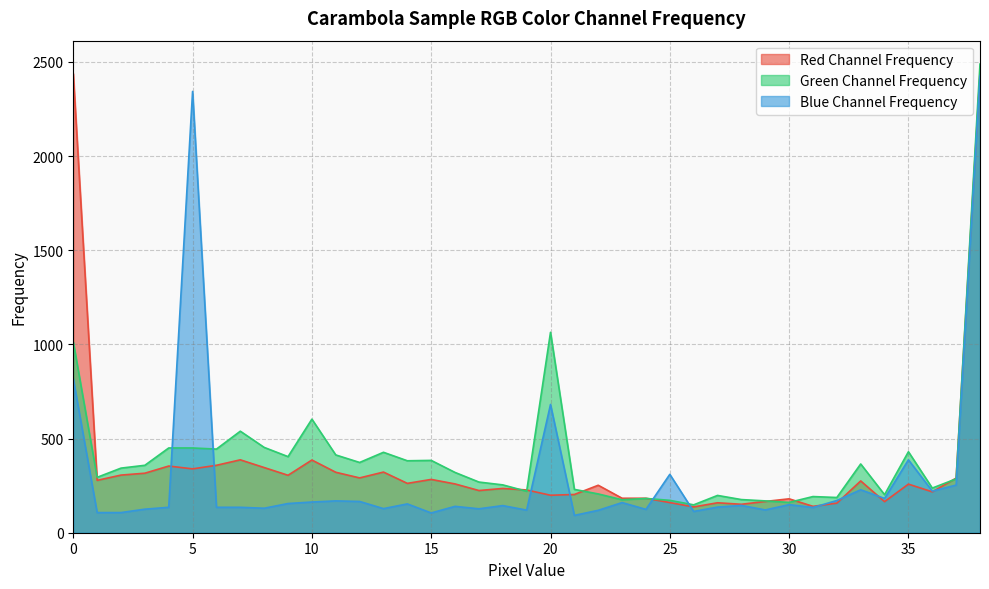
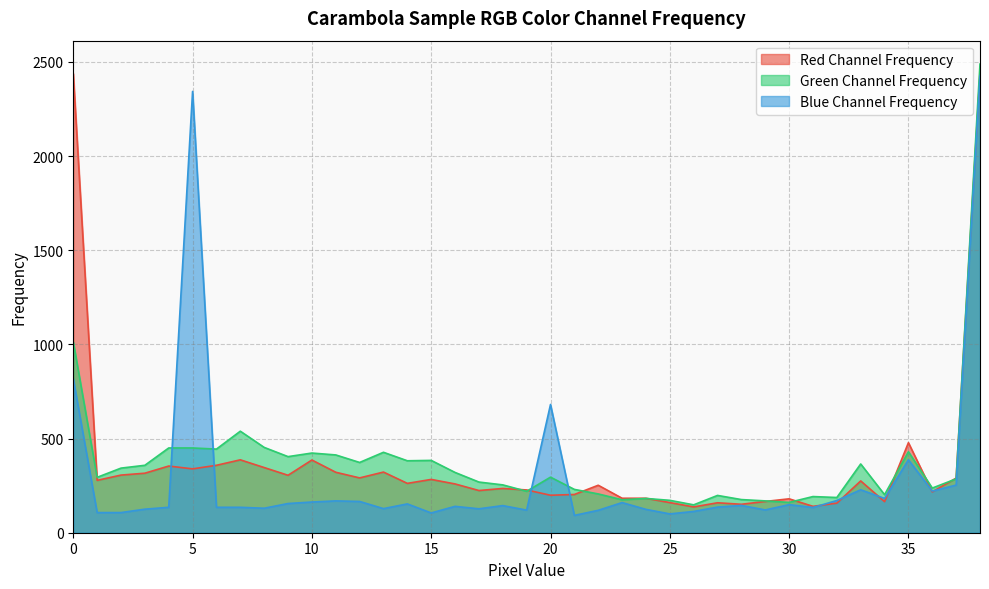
  {
    "Red Channel Frequency": {
      "0": 2440,
      "5": 340,
      "10": 390,
      "15": 280,
      "20": 200,
      "30": 180,
-     "35": 260
+     "35": 480
    },
    "Green Channel Frequency": {
      "0": 1010,
      "5": 450,
-     "10": 600,
+     "10": 420,
      "15": 380,
-     "20": 1060,
+     "20": 300,
      "35": 430
    },
    "Blue Channel Frequency": {
      "0": 820,
      "5": 2340,
      "10": 160,
      "15": 110,
      "20": 680,
-     "25": 310,
+     "25": 100,
      "35": 390
    }
  }
